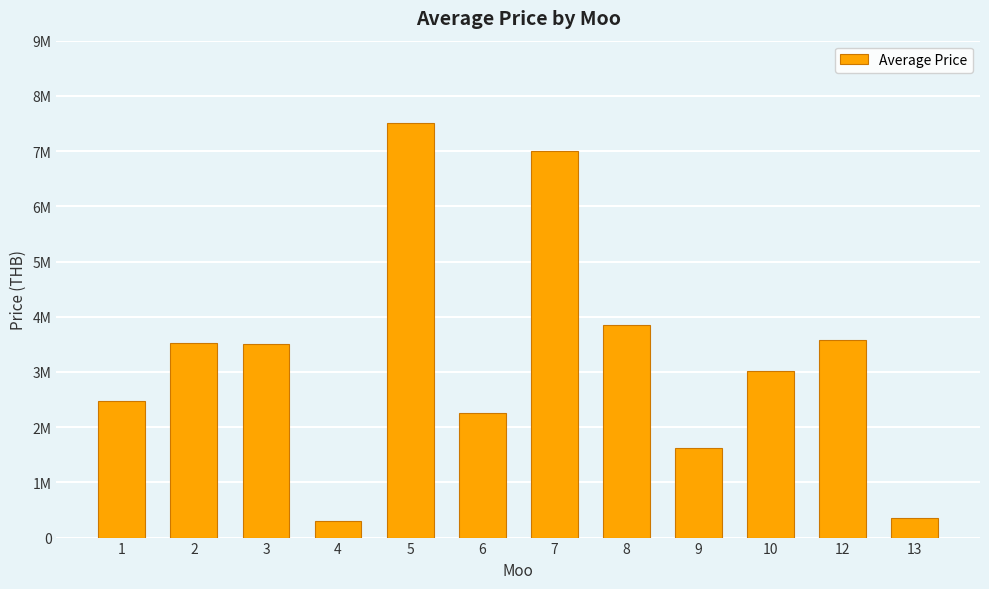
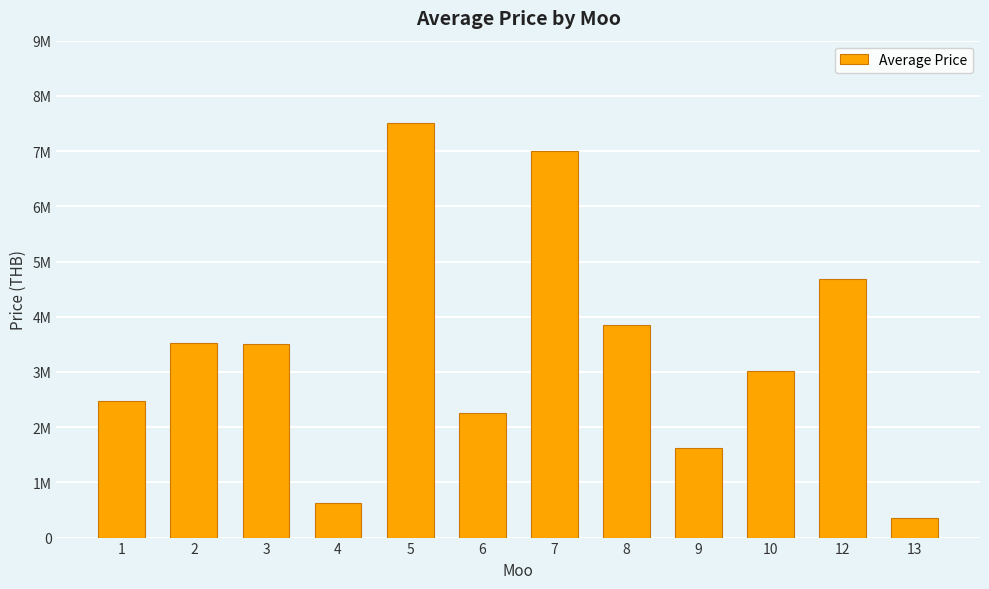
  {
    "1": 2500000,
    "2": 3500000,
    "3": 3500000,
-   "4": 300000,
+   "4": 600000,
    "5": 7500000,
    "6": 2300000,
    "7": 7000000,
    "8": 3900000,
    "9": 1600000,
    "10": 3000000,
-   "12": 3600000,
+   "12": 4700000,
    "13": 400000
  }
